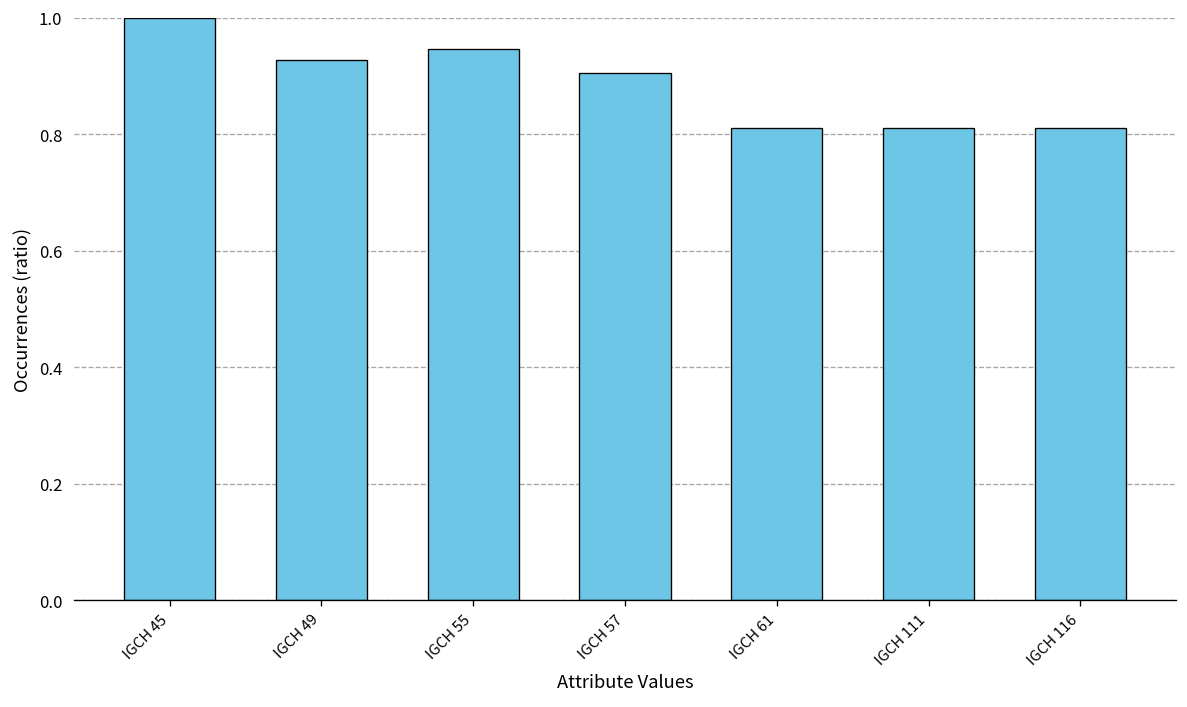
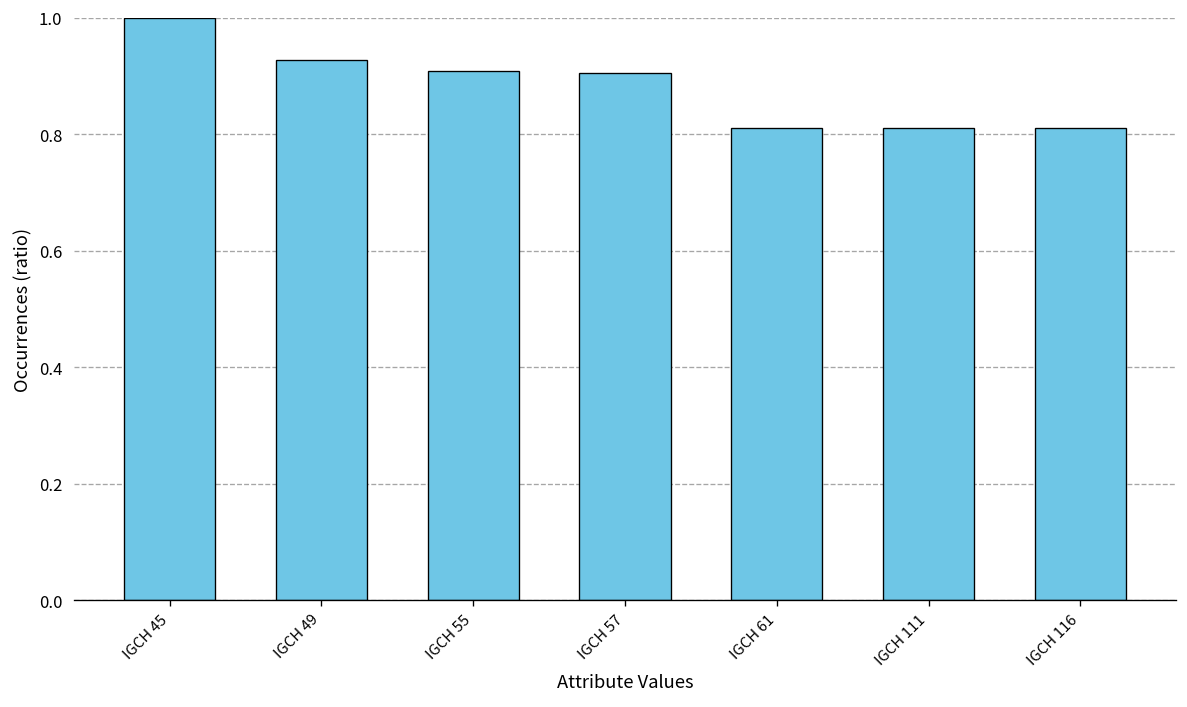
  {
    "IGCH 45": 1.00,
    "IGCH 49": 0.93,
-   "IGCH 55": 0.95,
+   "IGCH 55": 0.91,
    "IGCH 57": 0.91,
    "IGCH 61": 0.81,
    "IGCH 111": 0.81,
    "IGCH 116": 0.81
  }
